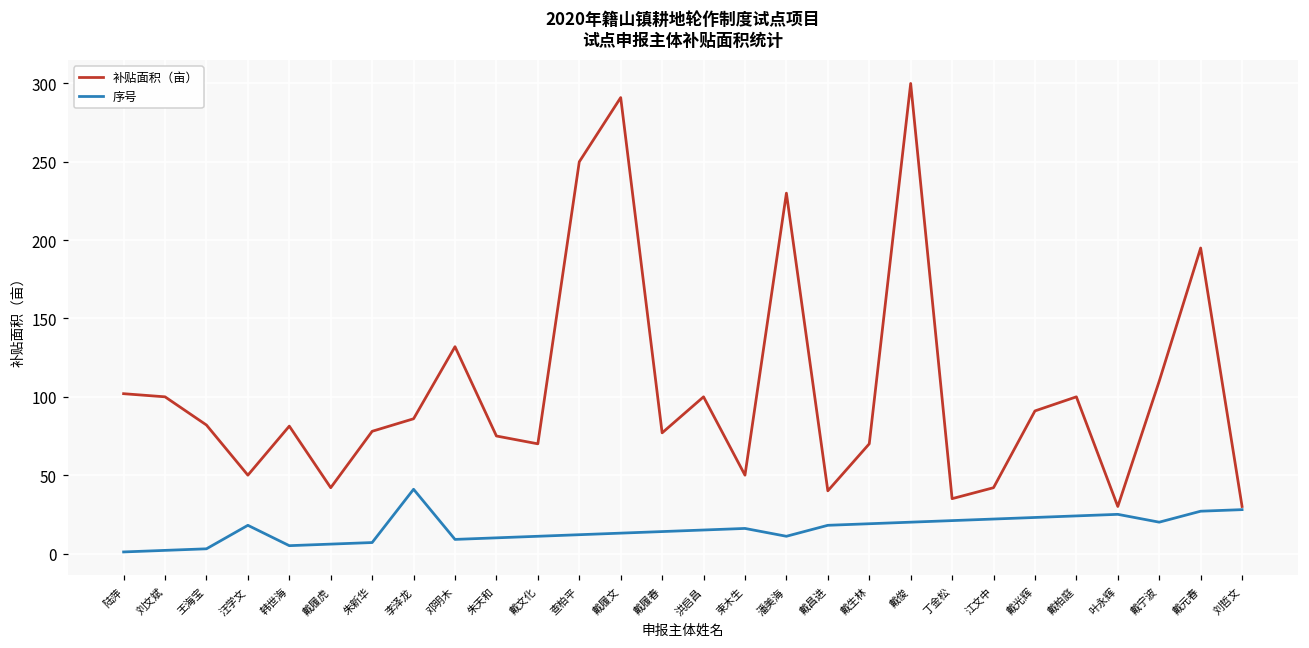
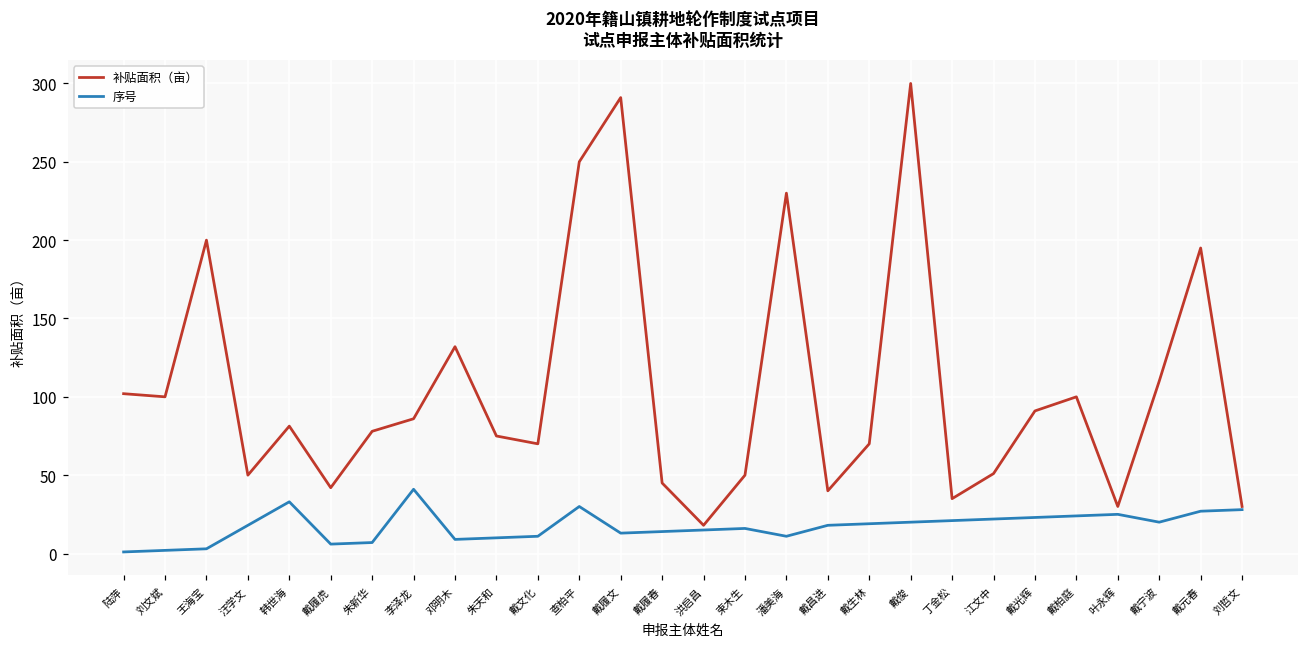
  {
    "补贴面积（亩）": {
      "陆萍": 102,
      "刘文斌": 100,
-     "王海宝": 82,
+     "王海宝": 200,
      "汪学文": 50,
      "韩世海": 81,
      "戴履虎": 42,
      "朱新华": 78,
      "李泽龙": 86,
      "邓明木": 132,
      "朱天和": 75,
      "戴文化": 70,
      "查柏平": 250,
      "戴履文": 291,
-     "戴履春": 77,
-     "洪启昌": 100,
+     "戴履春": 45,
+     "洪启昌": 18,
      "束木生": 50,
      "潘美海": 230,
      "戴昌进": 40,
      "戴生林": 70,
      "戴俊": 300,
      "丁金松": 35,
-     "江文中": 42,
+     "江文中": 51,
      "戴光辉": 91,
      "戴柏庭": 100,
      "叶永辉": 30,
      "戴宁波": 110,
      "戴元春": 195,
      "刘哲文": 30
    },
    "序号": {
      "陆萍": 1,
      "刘文斌": 2,
      "王海宝": 3,
      "汪学文": 18,
-     "韩世海": 5,
+     "韩世海": 33,
      "戴履虎": 6,
      "朱新华": 7,
      "李泽龙": 41,
      "邓明木": 9,
      "朱天和": 10,
      "戴文化": 11,
-     "查柏平": 12,
+     "查柏平": 30,
      "戴履文": 13,
      "戴履春": 14,
      "洪启昌": 15,
      "束木生": 16,
      "潘美海": 11,
      "戴昌进": 18,
      "戴生林": 19,
      "戴俊": 20,
      "丁金松": 21,
      "江文中": 22,
      "戴光辉": 23,
      "戴柏庭": 24,
      "叶永辉": 25,
      "戴宁波": 20,
      "戴元春": 27,
      "刘哲文": 28
    }
  }
